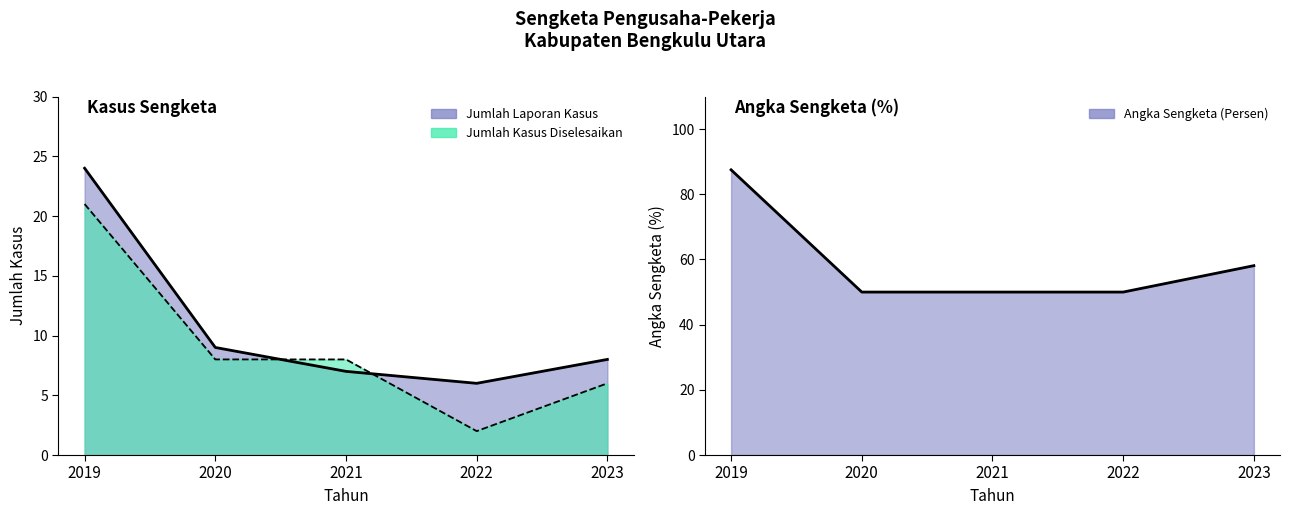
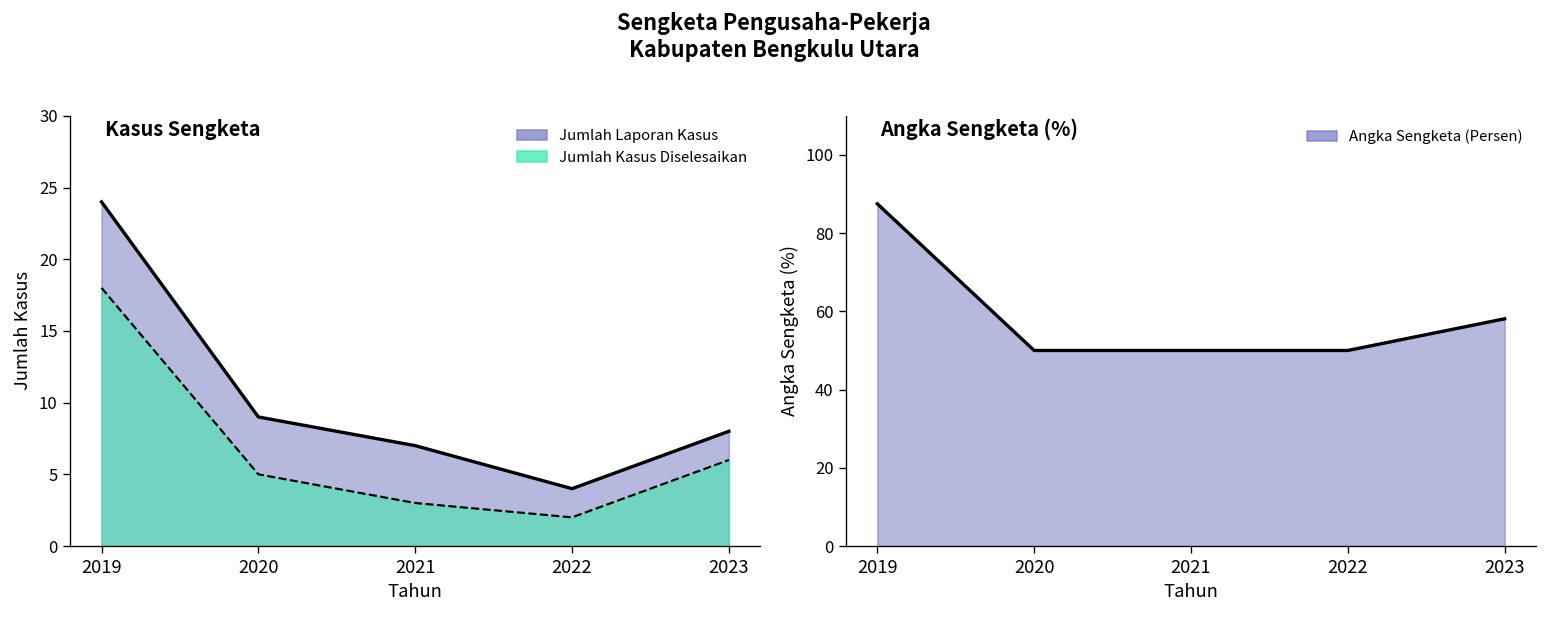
  {
    "Kasus Sengketa": {
      "Jumlah Laporan Kasus": {
        "2019": 24,
        "2020": 9,
        "2021": 7,
-       "2022": 6,
+       "2022": 4,
        "2023": 8
      },
      "Jumlah Kasus Diselesaikan": {
-       "2019": 21,
-       "2020": 8,
-       "2021": 8,
+       "2019": 18,
+       "2020": 5,
+       "2021": 3,
        "2022": 2,
        "2023": 6
      }
    },
    "Angka Sengketa (%)": {
      "2019": 88,
      "2020": 50,
      "2021": 50,
      "2022": 50,
      "2023": 58
    }
  }
